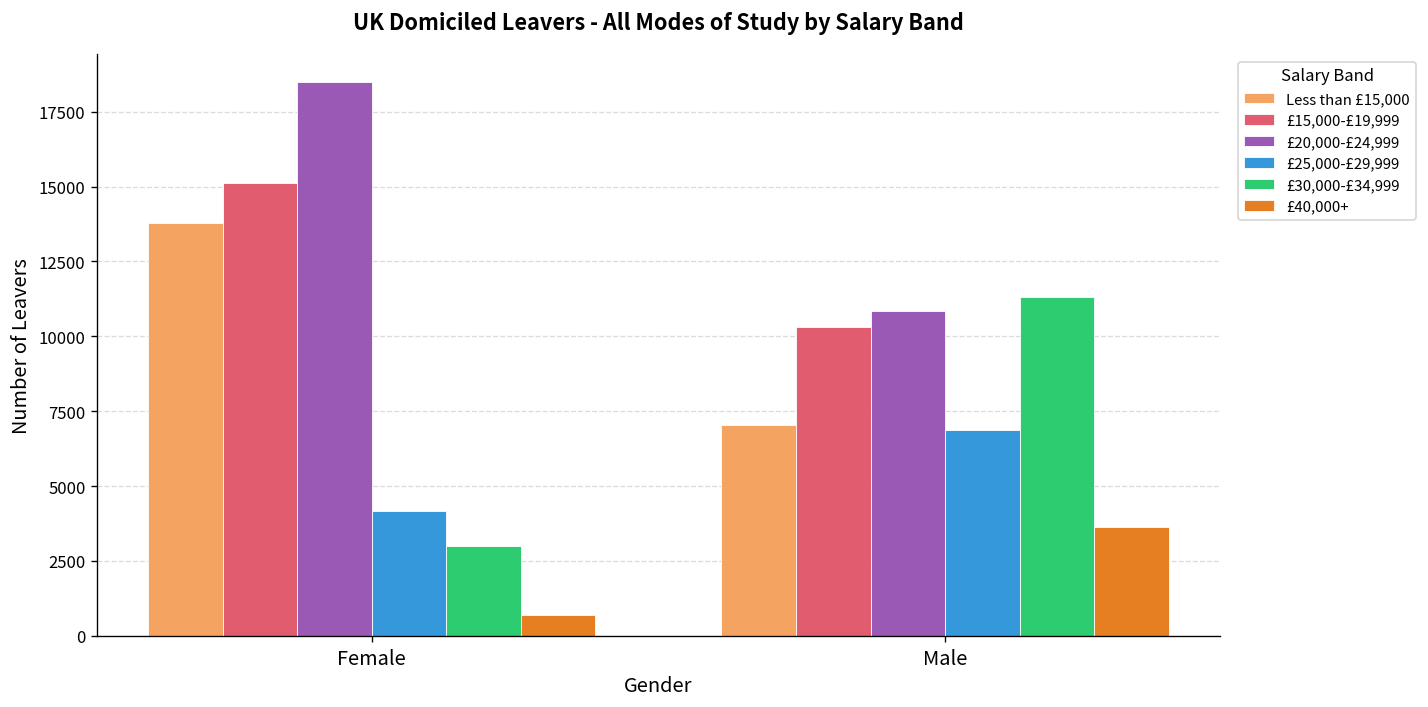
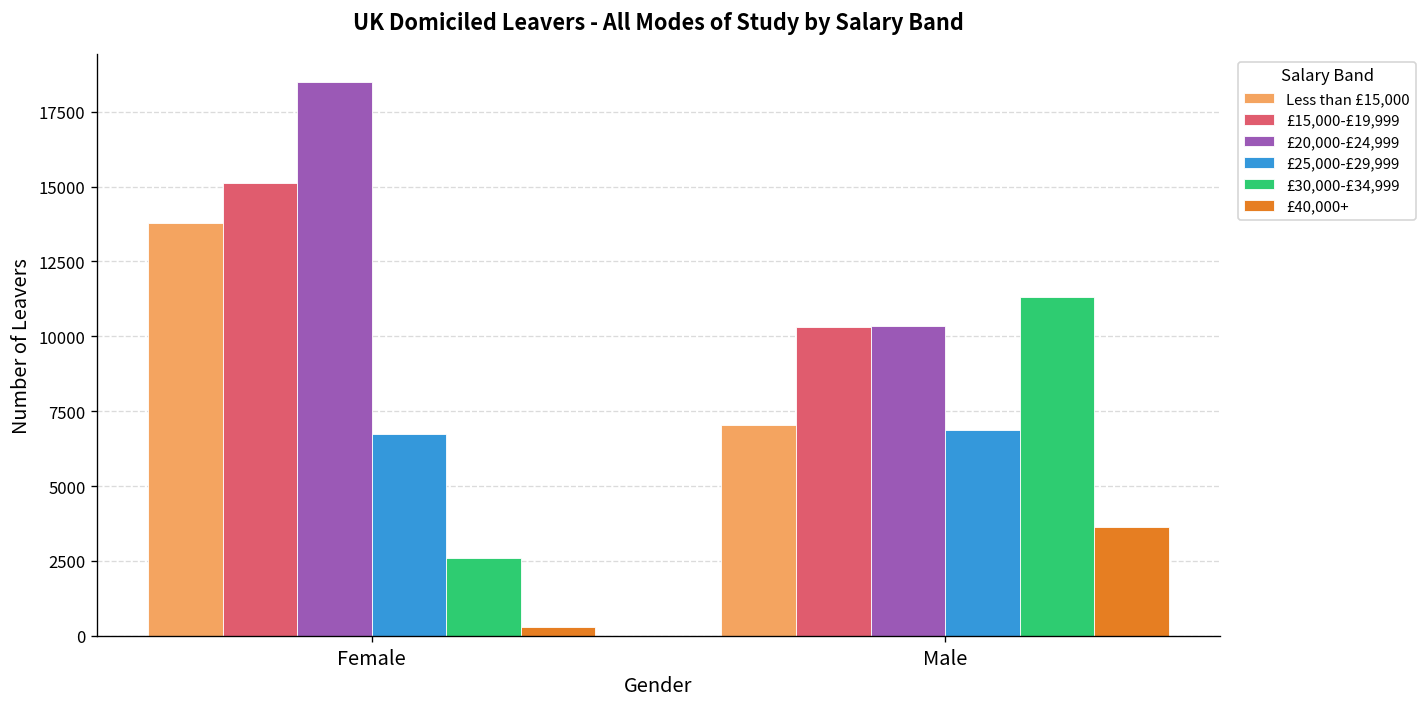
  {
    "Less than £15,000": {
      "Female": 13800,
      "Male": 7100
    },
    "£15,000-£19,999": {
      "Female": 15100,
      "Male": 10300
    },
    "£20,000-£24,999": {
      "Female": 18500,
-     "Male": 10900
+     "Male": 10300
    },
    "£25,000-£29,999": {
-     "Female": 4200,
+     "Female": 6800,
      "Male": 6900
    },
    "£30,000-£34,999": {
-     "Female": 3000,
+     "Female": 2600,
      "Male": 11300
    },
    "£40,000+": {
-     "Female": 700,
+     "Female": 300,
      "Male": 3600
    }
  }
